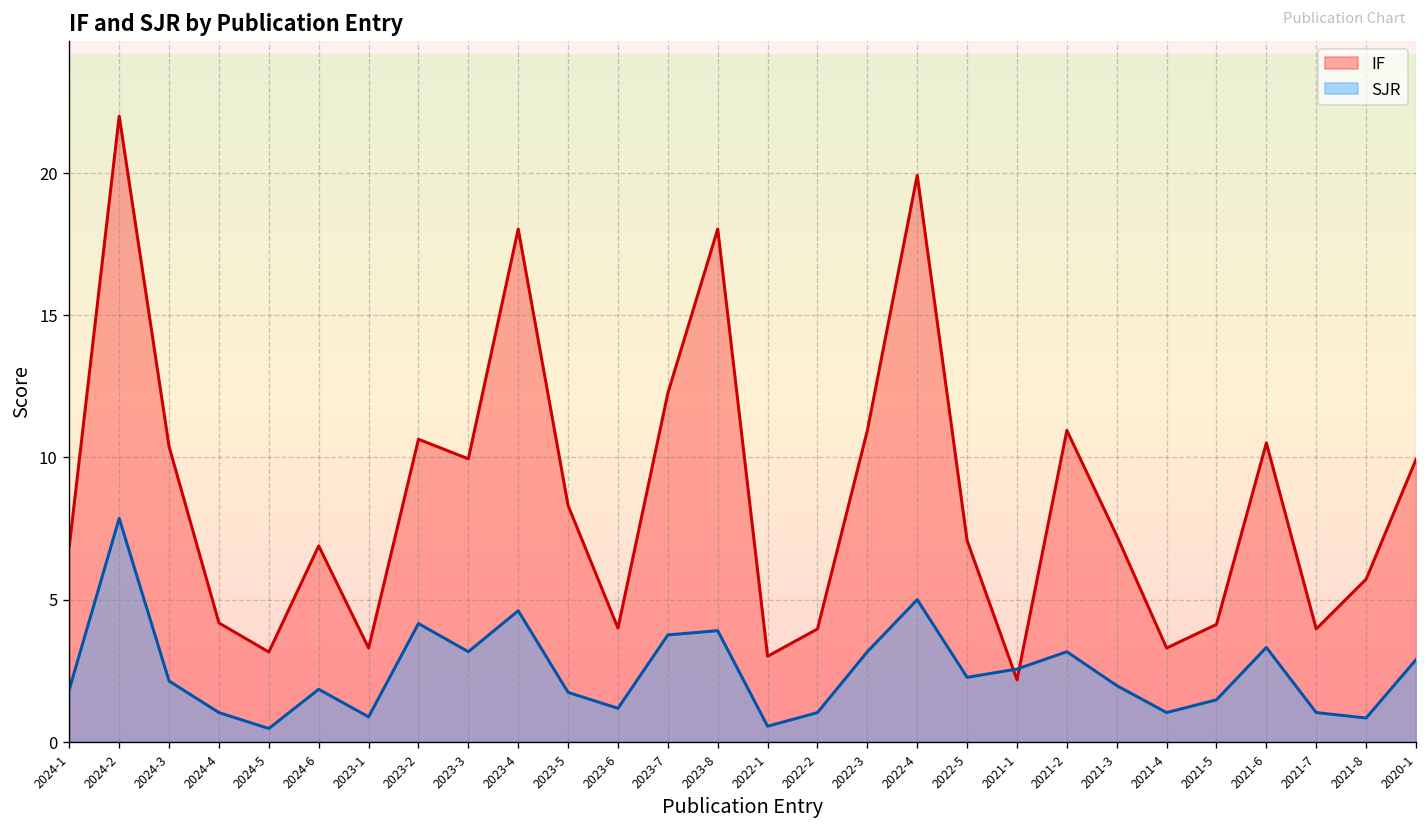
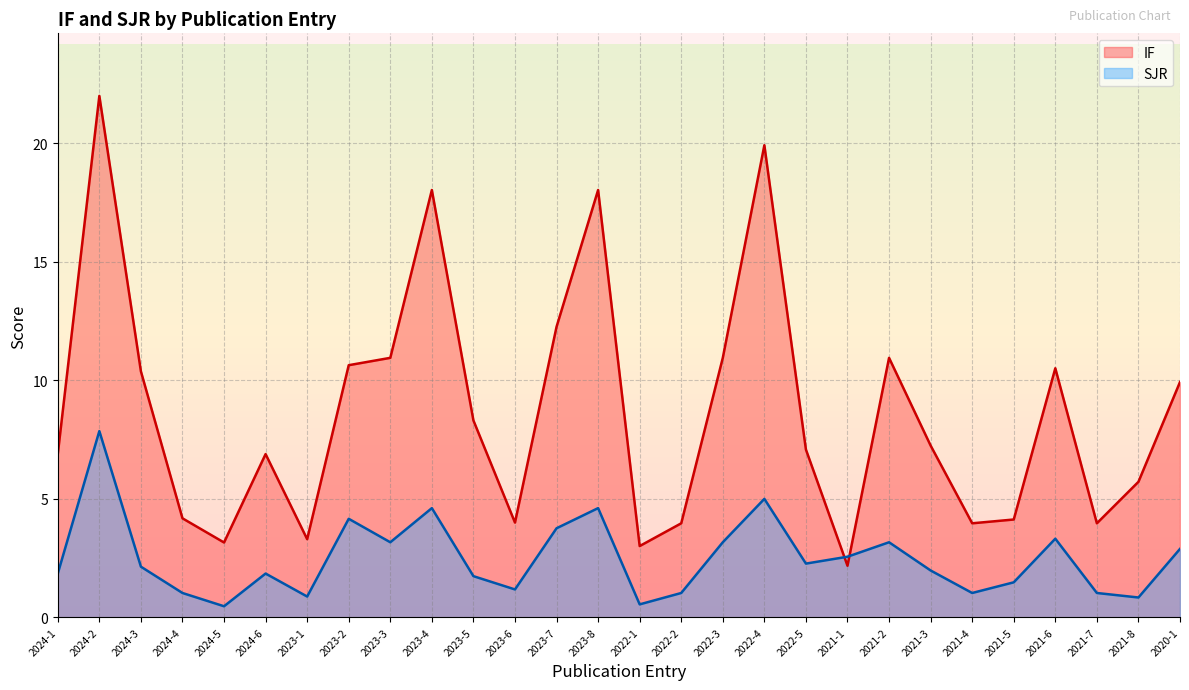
  {
    "IF": {
      "2024-1": 6.9,
      "2024-2": 22.0,
      "2024-3": 10.4,
      "2024-4": 4.2,
      "2024-5": 3.2,
      "2024-6": 6.9,
      "2023-1": 3.3,
      "2023-2": 10.6,
-     "2023-3": 10.0,
+     "2023-3": 11.0,
      "2023-4": 18.0,
      "2023-5": 8.3,
      "2023-6": 4.0,
      "2023-7": 12.3,
      "2023-8": 18.0,
      "2022-1": 3.0,
      "2022-2": 4.0,
      "2022-3": 11.0,
      "2022-4": 19.9,
      "2022-5": 7.1,
      "2021-1": 2.2,
      "2021-2": 11.0,
      "2021-3": 7.3,
-     "2021-4": 3.3,
+     "2021-4": 4.0,
      "2021-5": 4.1,
      "2021-6": 10.5,
      "2021-7": 4.0,
      "2021-8": 5.7,
      "2020-1": 9.9
    },
    "SJR": {
      "2024-1": 1.9,
      "2024-2": 7.9,
      "2024-3": 2.1,
      "2024-4": 1.0,
      "2024-5": 0.5,
      "2024-6": 1.9,
      "2023-1": 0.9,
      "2023-2": 4.2,
      "2023-3": 3.2,
      "2023-4": 4.6,
      "2023-5": 1.7,
      "2023-6": 1.2,
      "2023-7": 3.8,
-     "2023-8": 3.9,
+     "2023-8": 4.6,
      "2022-1": 0.6,
      "2022-2": 1.0,
      "2022-3": 3.2,
      "2022-4": 5.0,
      "2022-5": 2.3,
      "2021-1": 2.6,
      "2021-2": 3.2,
      "2021-3": 2.0,
      "2021-4": 1.0,
      "2021-5": 1.5,
      "2021-6": 3.3,
      "2021-7": 1.0,
      "2021-8": 0.8,
      "2020-1": 2.9
    }
  }
